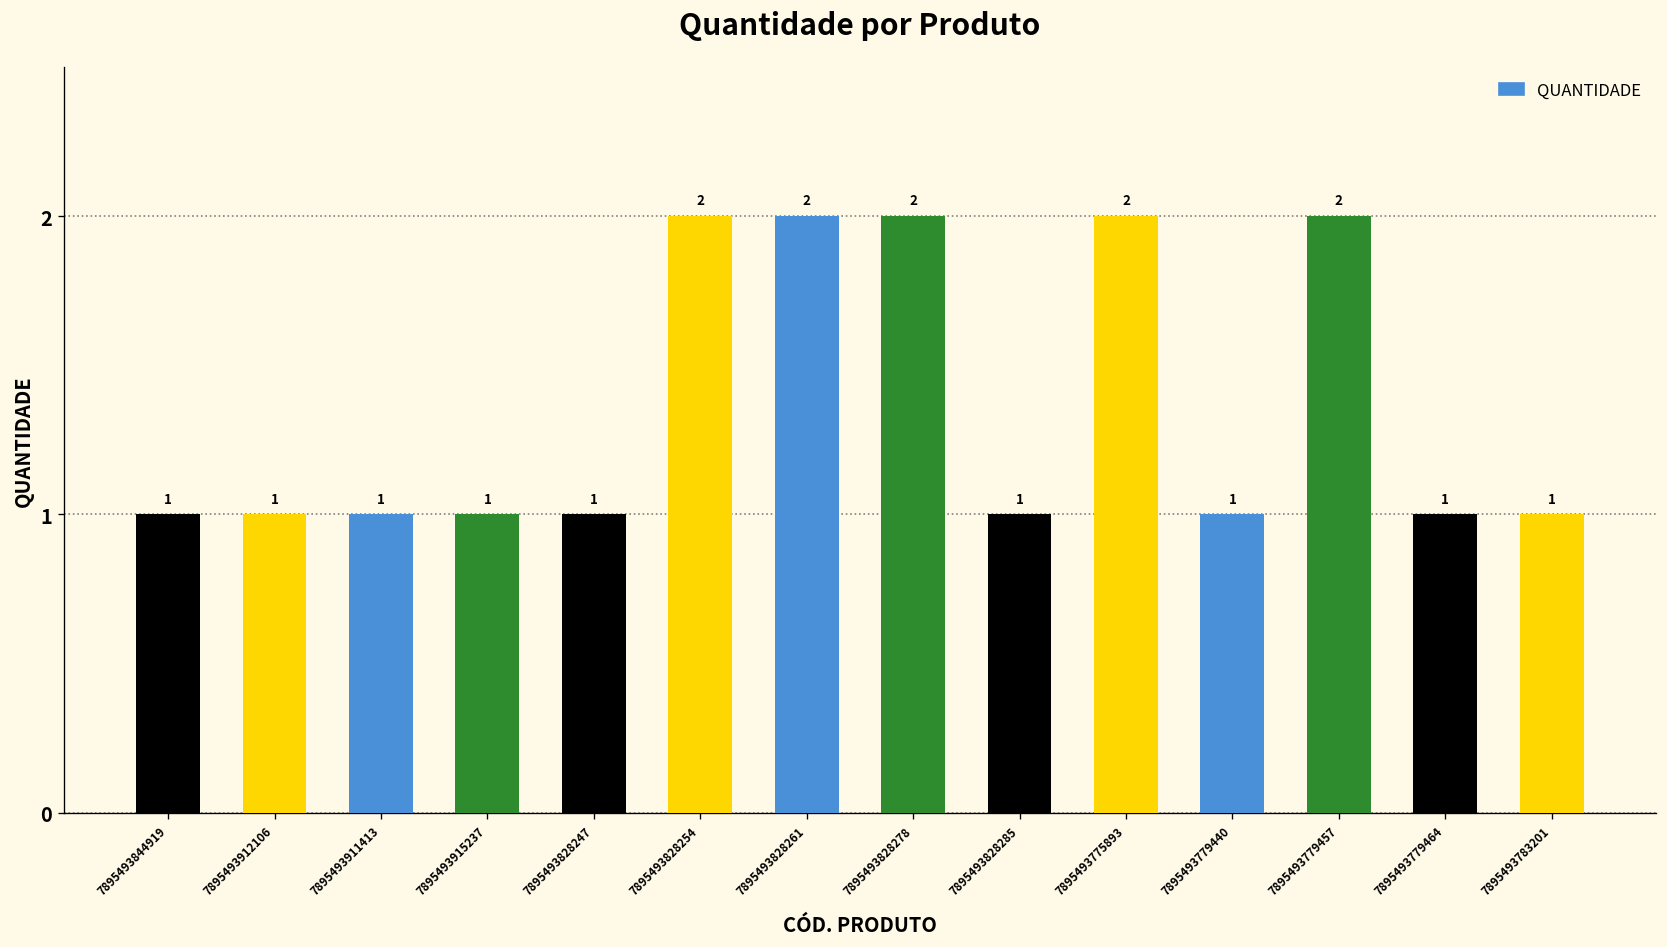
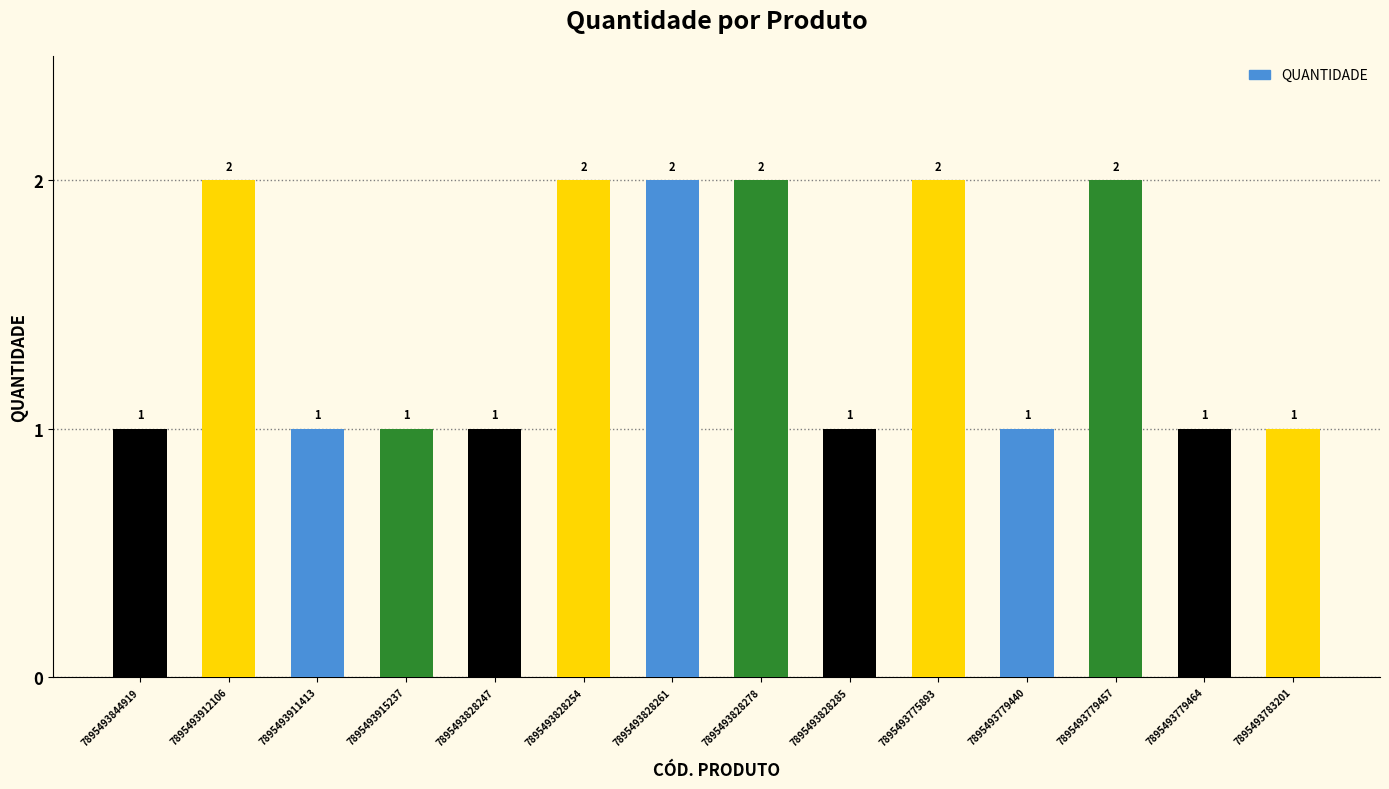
  {
    "7895493844919": 1,
-   "7895493912106": 1,
+   "7895493912106": 2,
    "7895493911413": 1,
    "7895493915237": 1,
    "7895493828247": 1,
    "7895493828254": 2,
    "7895493828261": 2,
    "7895493828278": 2,
    "7895493828285": 1,
    "7895493775893": 2,
    "7895493779440": 1,
    "7895493779457": 2,
    "7895493779464": 1,
    "7895493783201": 1
  }
